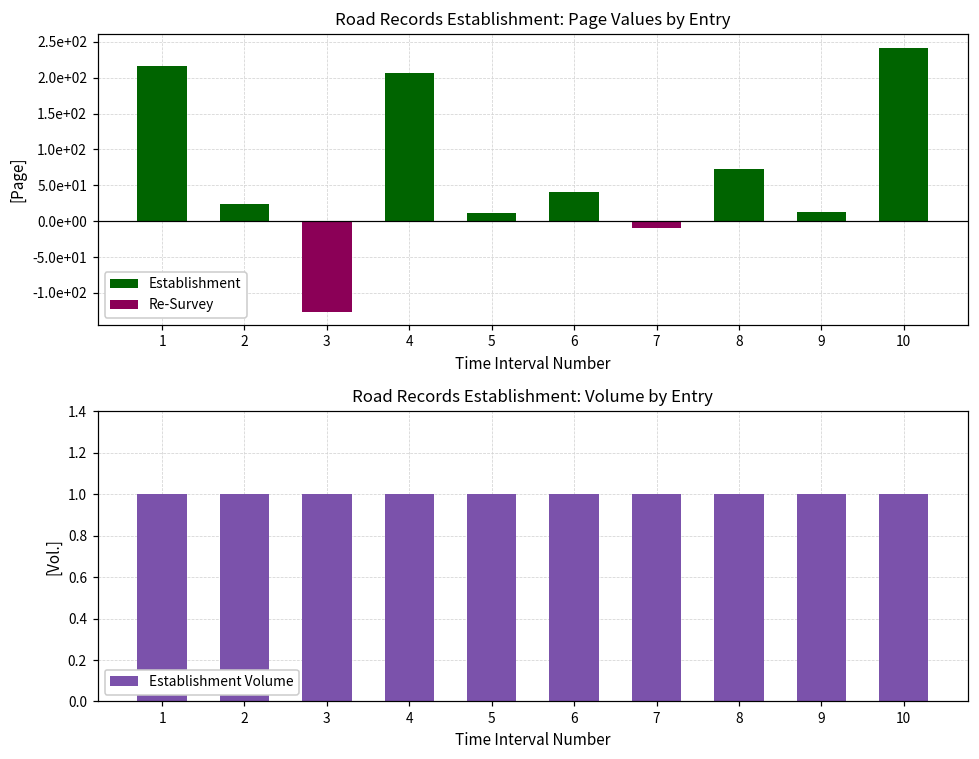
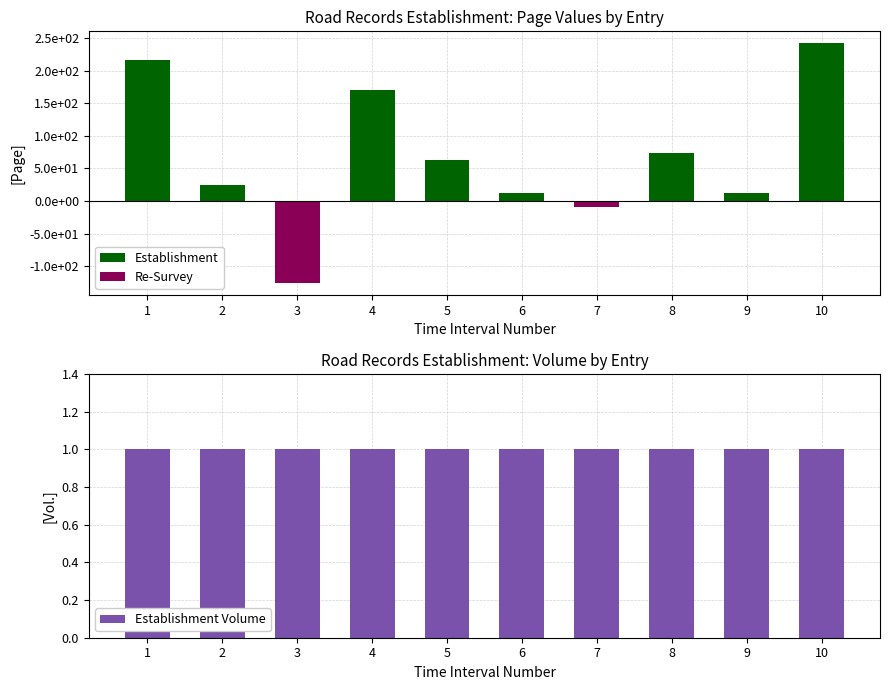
  {
    "Road Records Establishment: Page Values by Entry": {
      "Establishment": {
        "1": 220,
        "2": 20,
        "3": 0,
-       "4": 210,
-       "5": 10,
-       "6": 40,
+       "4": 170,
+       "5": 60,
+       "6": 10,
        "7": 0,
        "8": 70,
        "9": 10,
        "10": 240
      },
      "Re-Survey": {
        "1": 0,
        "2": 0,
        "3": -130,
        "4": 0,
        "5": 0,
        "6": 0,
        "7": -10,
        "8": 0,
        "9": 0,
        "10": 0
      }
    },
    "Road Records Establishment: Volume by Entry": {
      "1": 1.00,
      "2": 1.00,
      "3": 1.00,
      "4": 1.00,
      "5": 1.00,
      "6": 1.00,
      "7": 1.00,
      "8": 1.00,
      "9": 1.00,
      "10": 1.00
    }
  }
